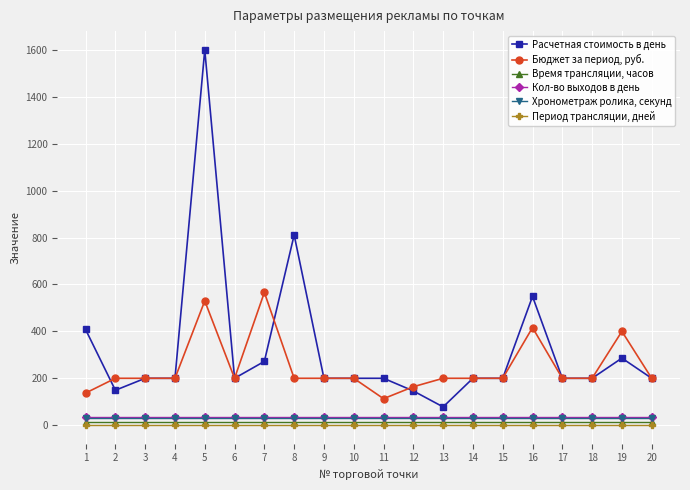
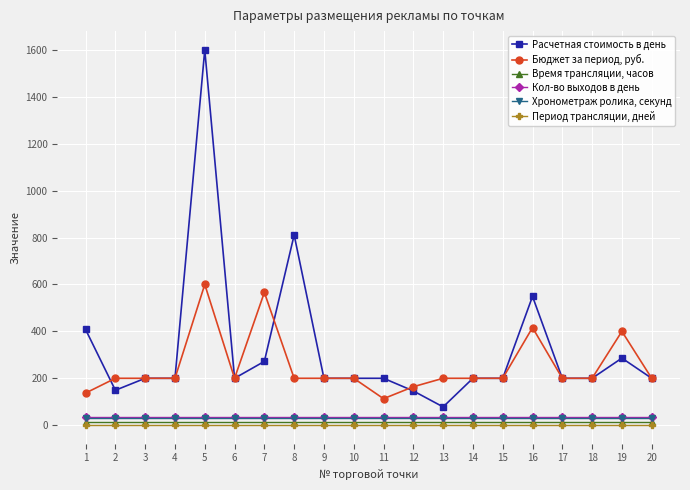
  {
    "Расчетная стоимость в день": {
      "1": 410,
      "2": 150,
      "5": 1600,
      "7": 270,
      "8": 810,
      "11": 200,
      "12": 150,
      "13": 80,
      "16": 550,
      "19": 290
    },
    "Бюджет за период, руб.": {
      "1": 140,
      "2": 200,
-     "5": 530,
+     "5": 600,
      "7": 570,
      "8": 200,
      "11": 110,
      "12": 160,
      "13": 200,
      "16": 420,
      "19": 400
    },
    "Время трансляции, часов": {
      "1": 10,
      "2": 10,
      "3": 10,
      "4": 10,
      "5": 10,
      "6": 10,
      "7": 10,
      "8": 10,
      "9": 10,
      "10": 10,
      "11": 10,
      "12": 10,
      "13": 10,
      "14": 10,
      "15": 10,
      "16": 10,
      "17": 10,
      "18": 10,
      "19": 10,
      "20": 10
    },
    "Период трансляции, дней": {
      "1": 0,
      "2": 0,
      "3": 0,
      "4": 0,
      "5": 0,
      "6": 0,
      "7": 0,
      "8": 0,
      "9": 0,
      "10": 0,
      "11": 0,
      "12": 0,
      "13": 0,
      "14": 0,
      "15": 0,
      "16": 0,
      "17": 0,
      "18": 0,
      "19": 0,
      "20": 0
    }
  }
